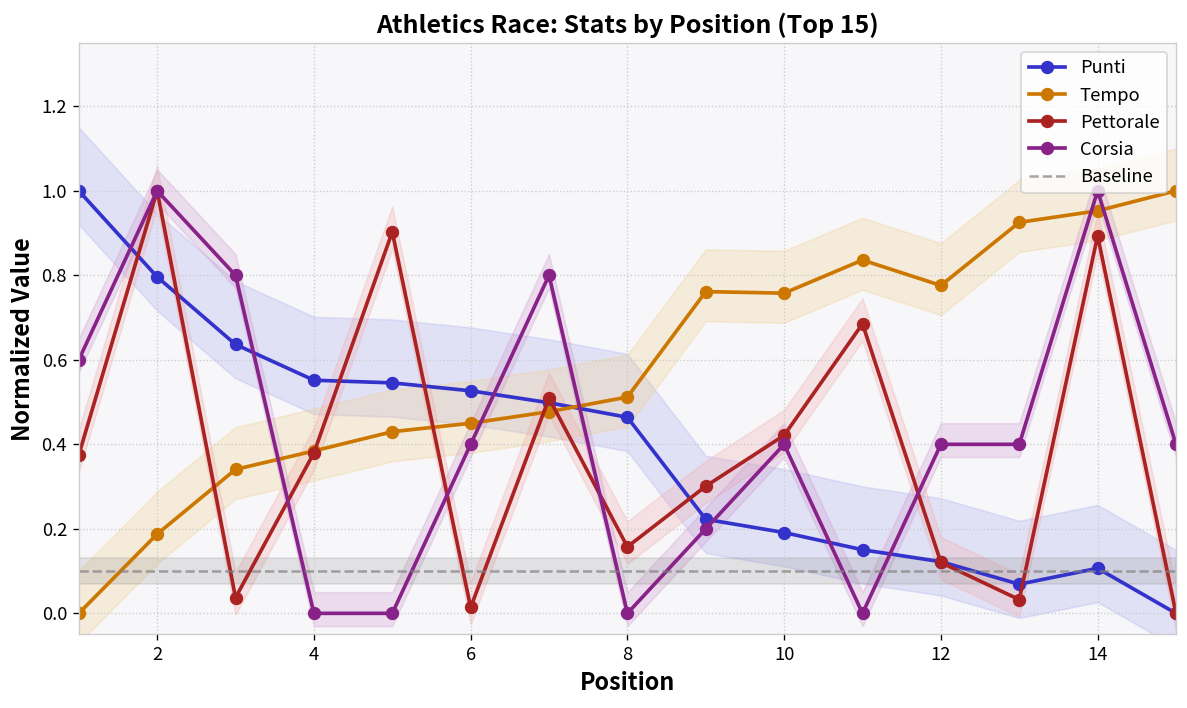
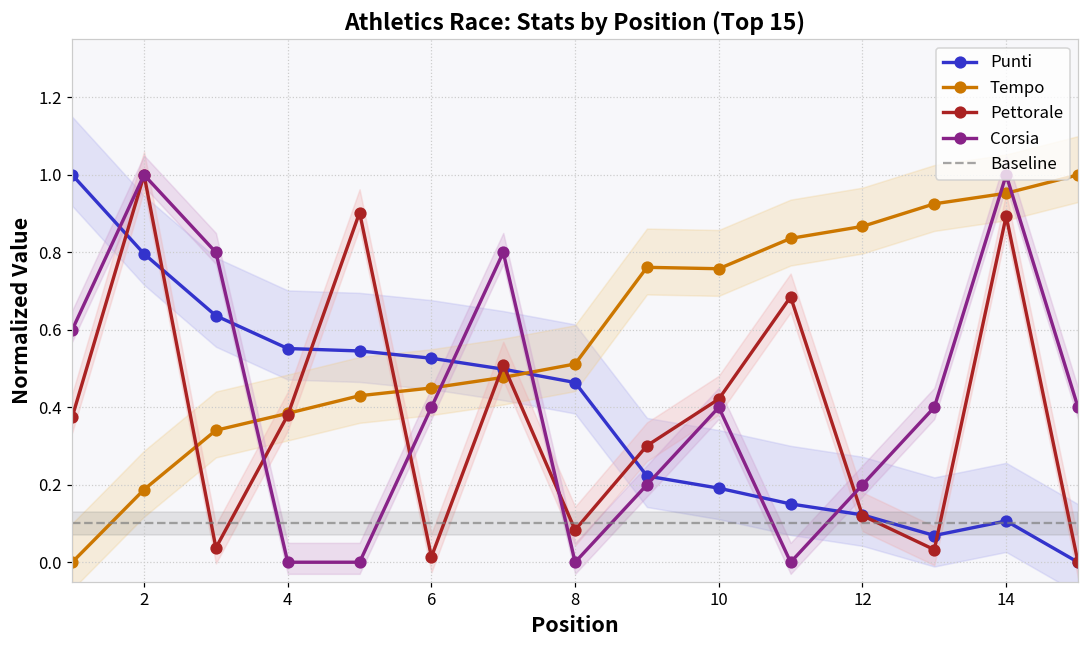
  {
    "Punti": {
      "2": 0.80,
      "4": 0.55,
      "6": 0.53,
      "8": 0.46,
      "10": 0.19,
      "14": 0.11
    },
    "Tempo": {
      "2": 0.19,
      "8": 0.51,
      "10": 0.76,
-     "12": 0.78
+     "12": 0.87
    },
    "Pettorale": {
      "6": 0.01,
-     "8": 0.16,
+     "8": 0.08,
      "10": 0.42,
      "14": 0.89
    },
    "Corsia": {
      "4": 0.00,
      "6": 0.40,
      "8": 0.00,
      "10": 0.40,
-     "12": 0.40
+     "12": 0.20
    }
  }
